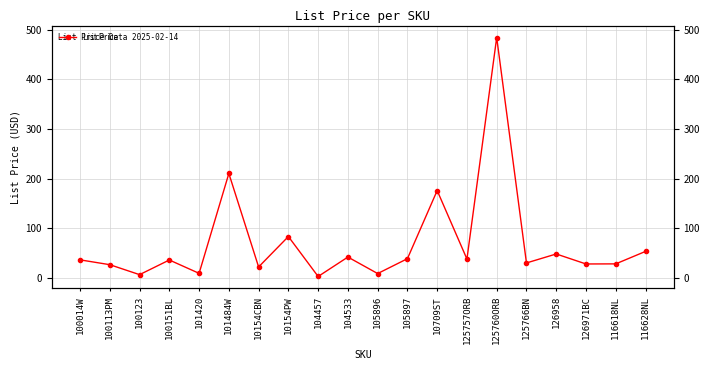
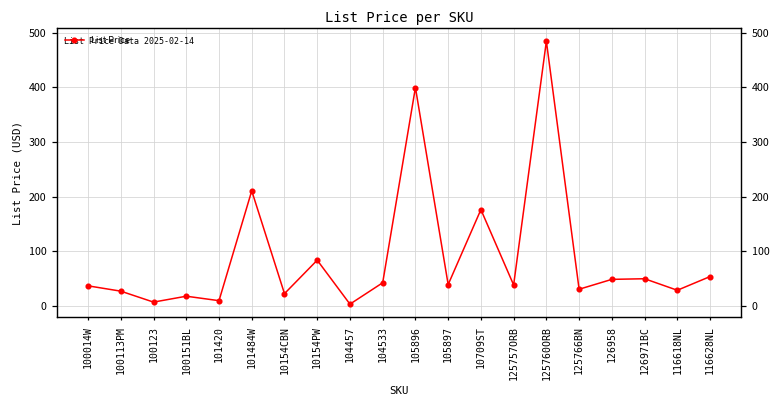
  {
    "100014W": 40,
    "100113PM": 30,
    "100123": 10,
-   "100151BL": 40,
+   "100151BL": 20,
    "101420": 10,
    "101484W": 210,
    "10154CBN": 20,
    "10154PW": 80,
    "104457": 0,
    "104533": 40,
-   "105896": 10,
+   "105896": 400,
    "105897": 40,
    "10709ST": 180,
    "125757ORB": 40,
    "125760ORB": 480,
    "125766BN": 30,
    "126958": 50,
-   "126971BC": 30,
+   "126971BC": 50,
    "116618NL": 30,
    "116628NL": 50
  }
